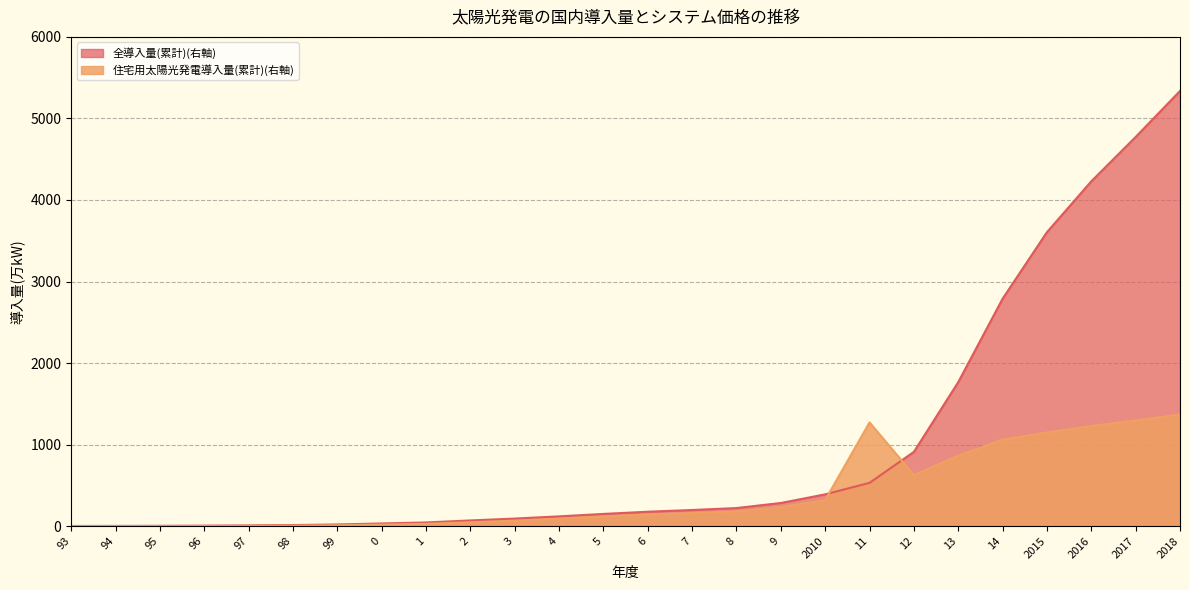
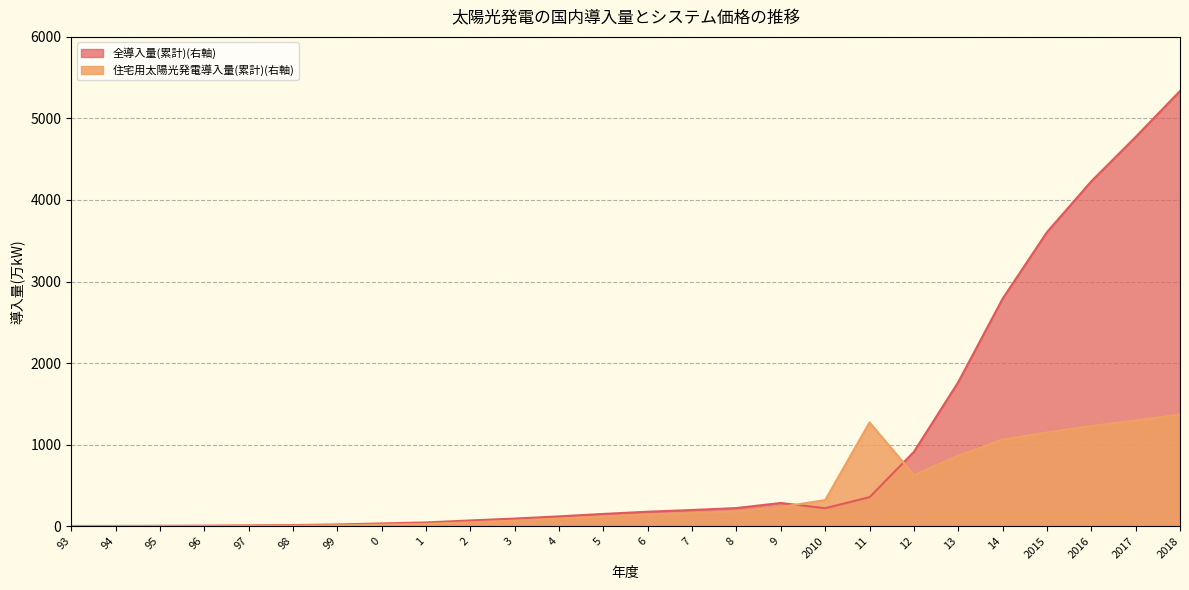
  {
    "全導入量(累計)(右軸)": {
      "6": 200,
      "7": 200,
      "8": 200,
      "9": 300,
-     "2010": 400,
-     "11": 500,
+     "2010": 200,
+     "11": 400,
      "12": 900,
      "13": 1800,
      "14": 2800,
      "2015": 3600,
      "2016": 4200,
      "2017": 4800,
      "2018": 5300
    },
    "住宅用太陽光発電導入量(累計)(右軸)": {
      "6": 100,
      "7": 200,
      "8": 200,
      "9": 200,
      "2010": 300,
      "11": 1300,
      "12": 600,
      "13": 900,
      "14": 1100,
      "2015": 1100,
      "2016": 1200,
      "2017": 1300,
      "2018": 1400
    }
  }
